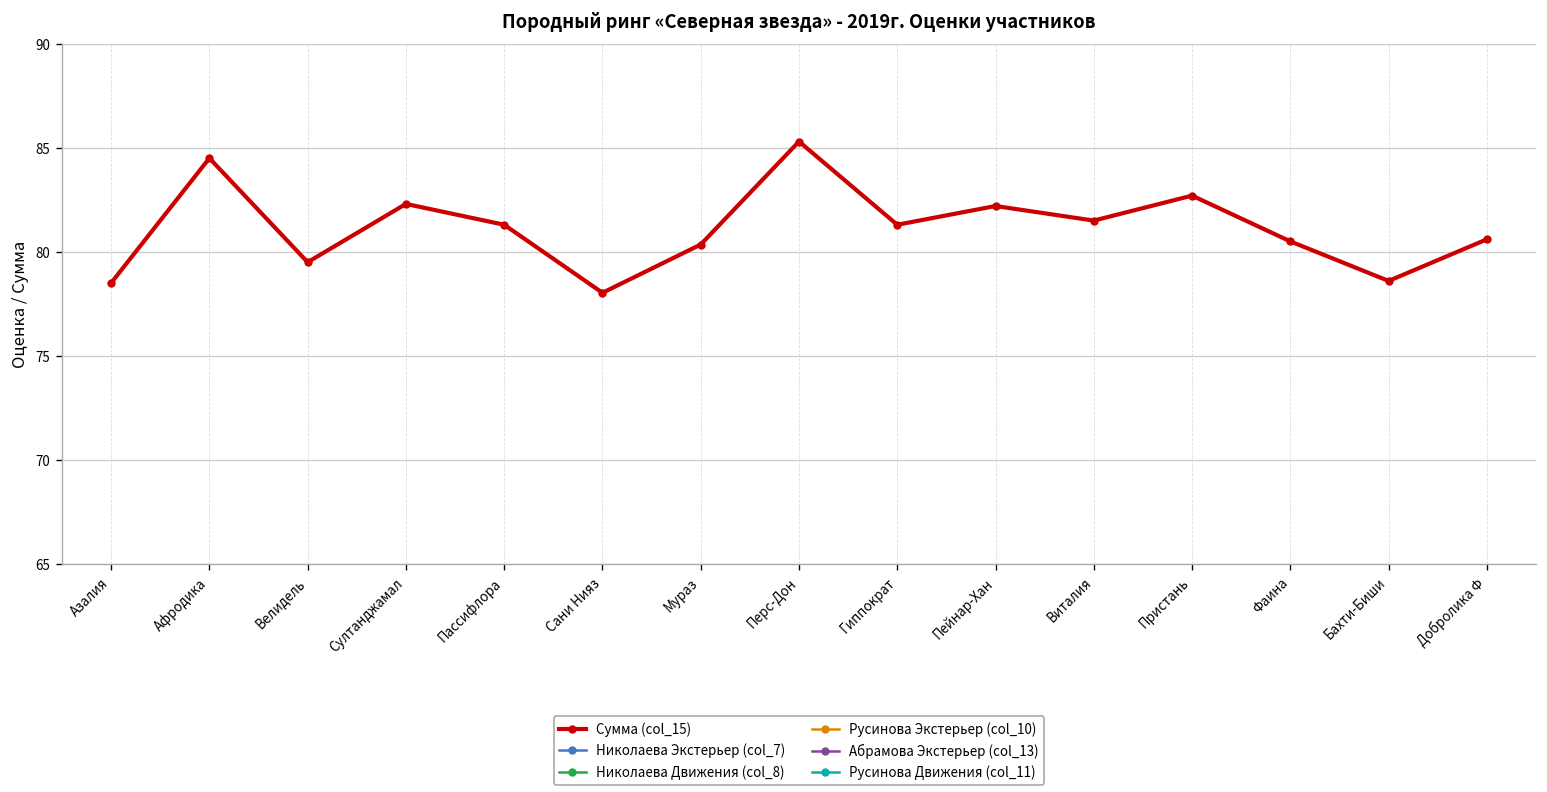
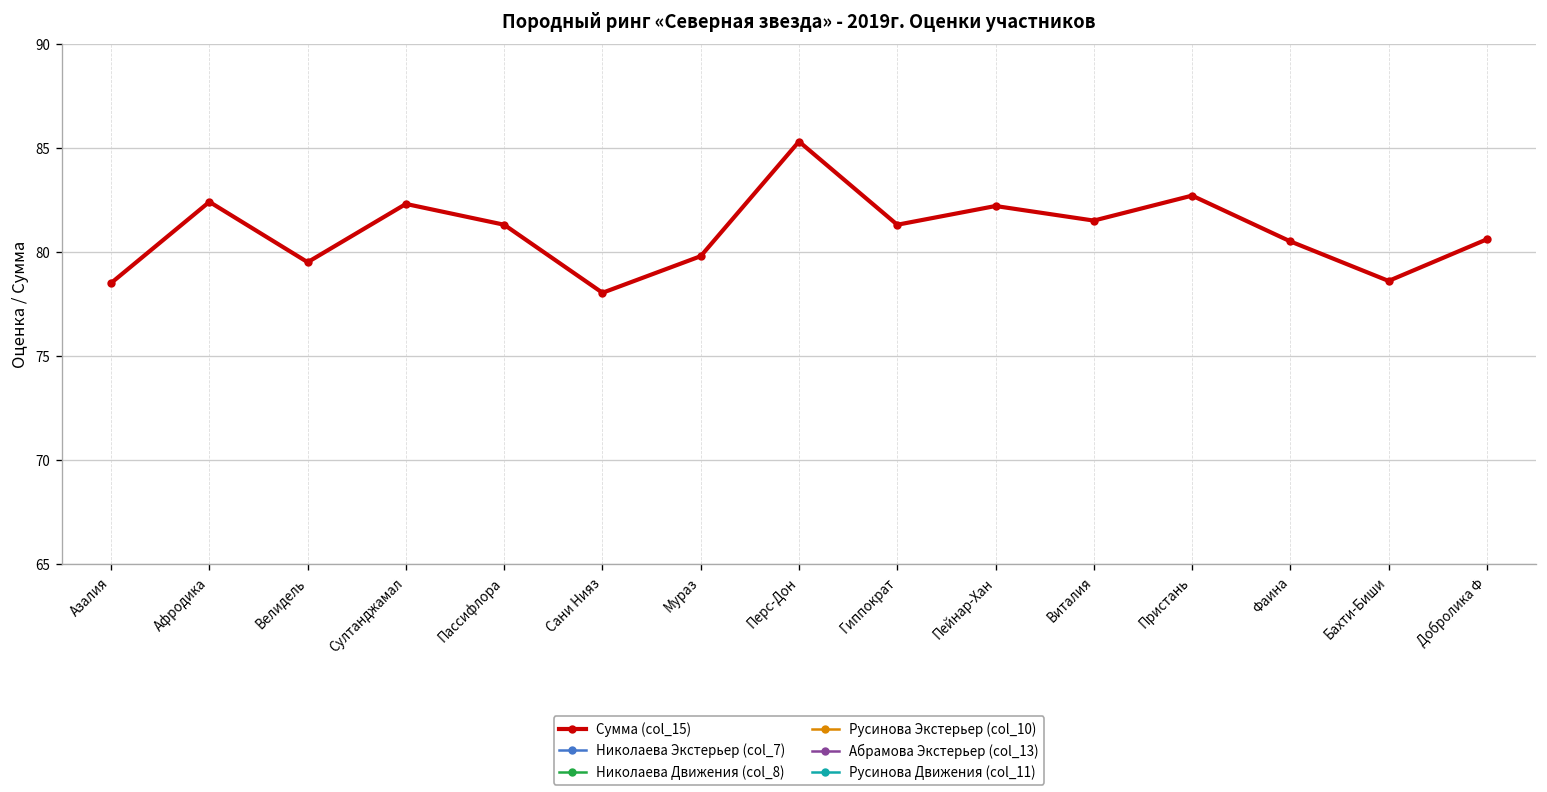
  {
    "Сумма (col_15)": {
      "Азалия": 78.5,
-     "Афродика": 84.5,
+     "Афродика": 82.4,
      "Велидель": 79.5,
      "Султанджамал": 82.3,
      "Пассифлора": 81.3,
      "Сани Нияз": 78.0,
-     "Мураз": 80.4,
+     "Мураз": 79.8,
      "Перс-Дон": 85.3,
      "Гиппократ": 81.3,
      "Пейнар-Хан": 82.2,
      "Виталия": 81.5,
      "Пристань": 82.7,
      "Фаина": 80.5,
      "Бахти-Биши": 78.6,
      "Добролика Ф": 80.6
    }
  }
